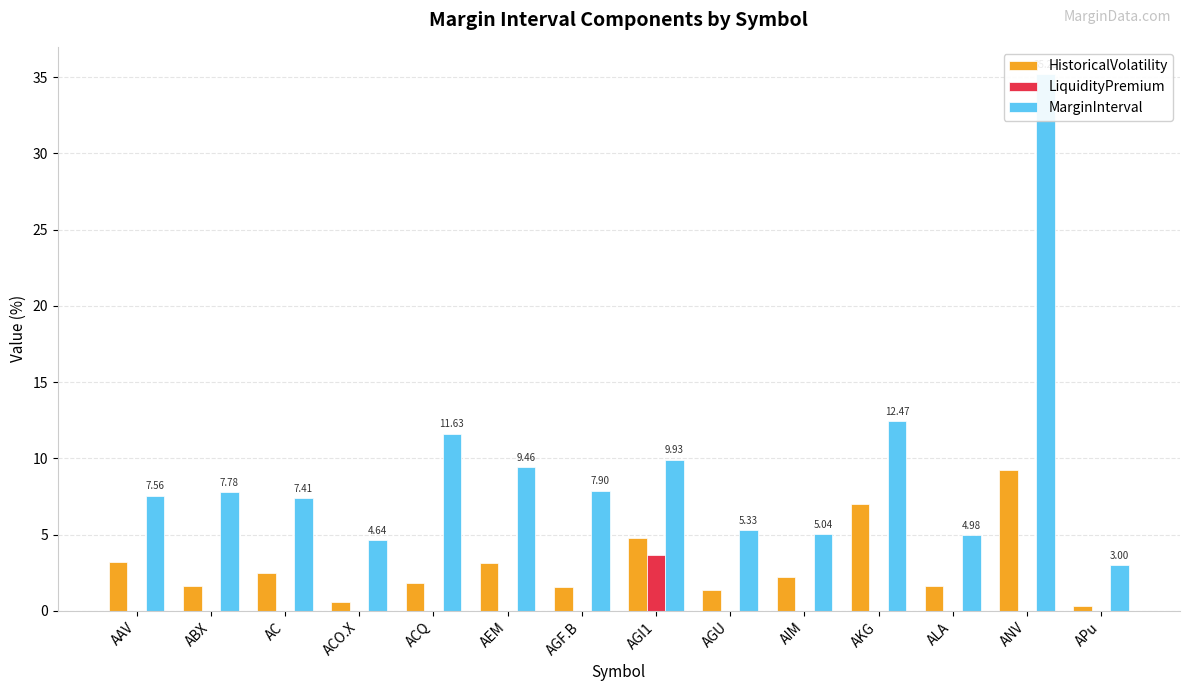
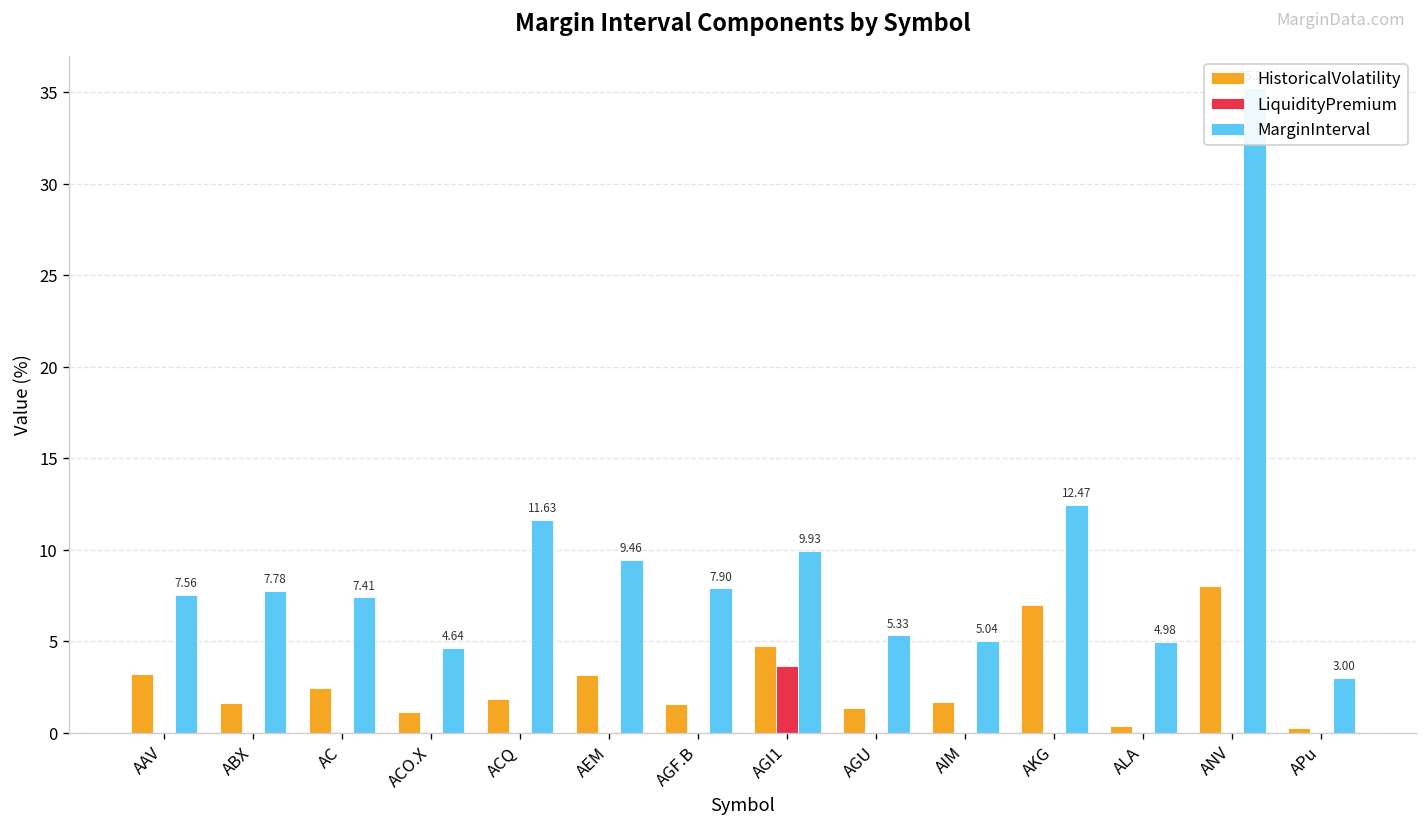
  {
    "HistoricalVolatility": {
      "AAV": 3.2,
      "ABX": 1.6,
      "AC": 2.5,
-     "ACO.X": 0.6,
+     "ACO.X": 1.1,
      "ACQ": 1.8,
      "AEM": 3.2,
      "AGF.B": 1.6,
      "AGI1": 4.8,
      "AGU": 1.4,
-     "AIM": 2.2,
+     "AIM": 1.7,
      "AKG": 7.0,
-     "ALA": 1.7,
-     "ANV": 9.2,
+     "ALA": 0.4,
+     "ANV": 8.1,
      "APu": 0.3
    },
    "LiquidityPremium": {
      "AAV": 0.0,
      "ABX": 0.0,
      "AC": 0.0,
      "ACO.X": 0.0,
      "ACQ": 0.0,
      "AEM": 0.0,
      "AGF.B": 0.0,
      "AGI1": 3.7,
      "AGU": 0.0,
      "AIM": 0.0,
      "AKG": 0.0,
      "ALA": 0.0,
      "ANV": 0.0,
      "APu": 0.0
    },
    "MarginInterval": {
      "AAV": 7.56,
      "ABX": 7.78,
      "AC": 7.41,
      "ACO.X": 4.64,
      "ACQ": 11.63,
      "AEM": 9.46,
      "AGF.B": 7.90,
      "AGI1": 9.93,
      "AGU": 5.33,
      "AIM": 5.04,
      "AKG": 12.47,
      "ALA": 4.98,
      "APu": 3.00
    }
  }
